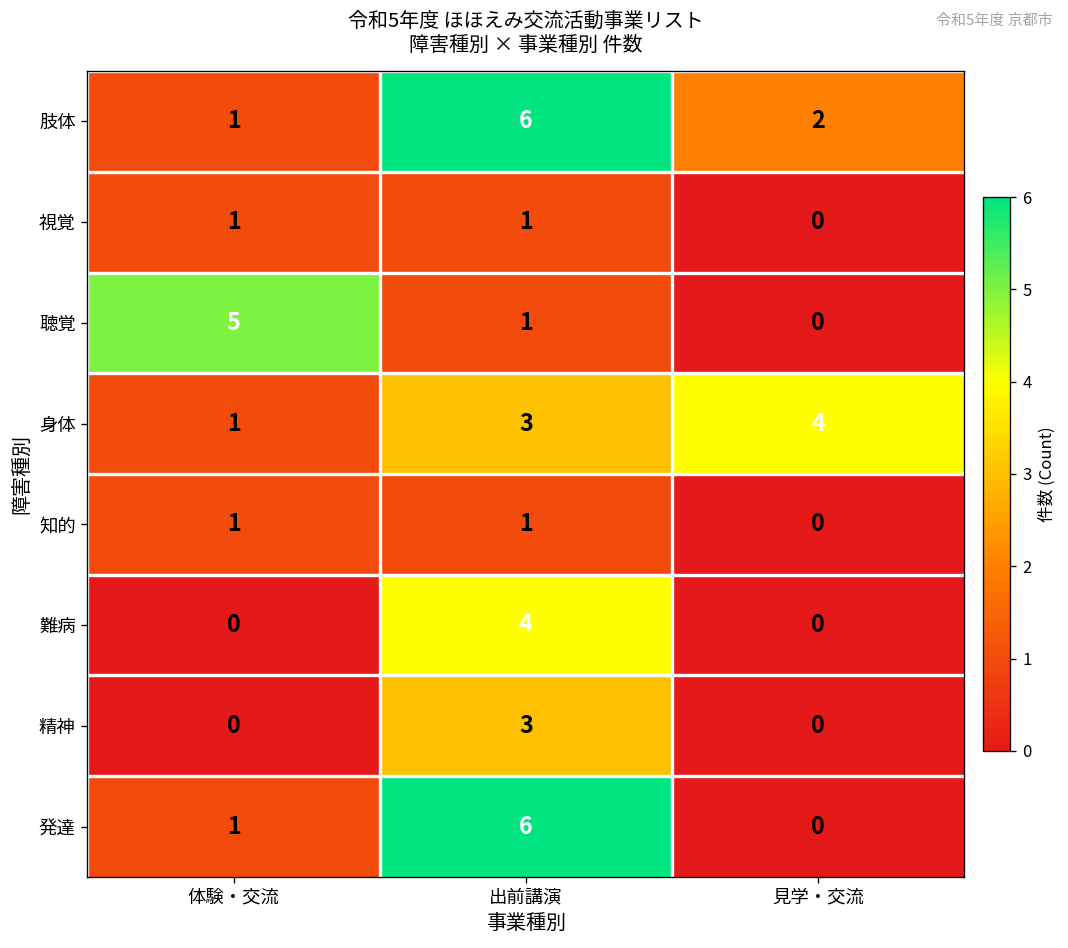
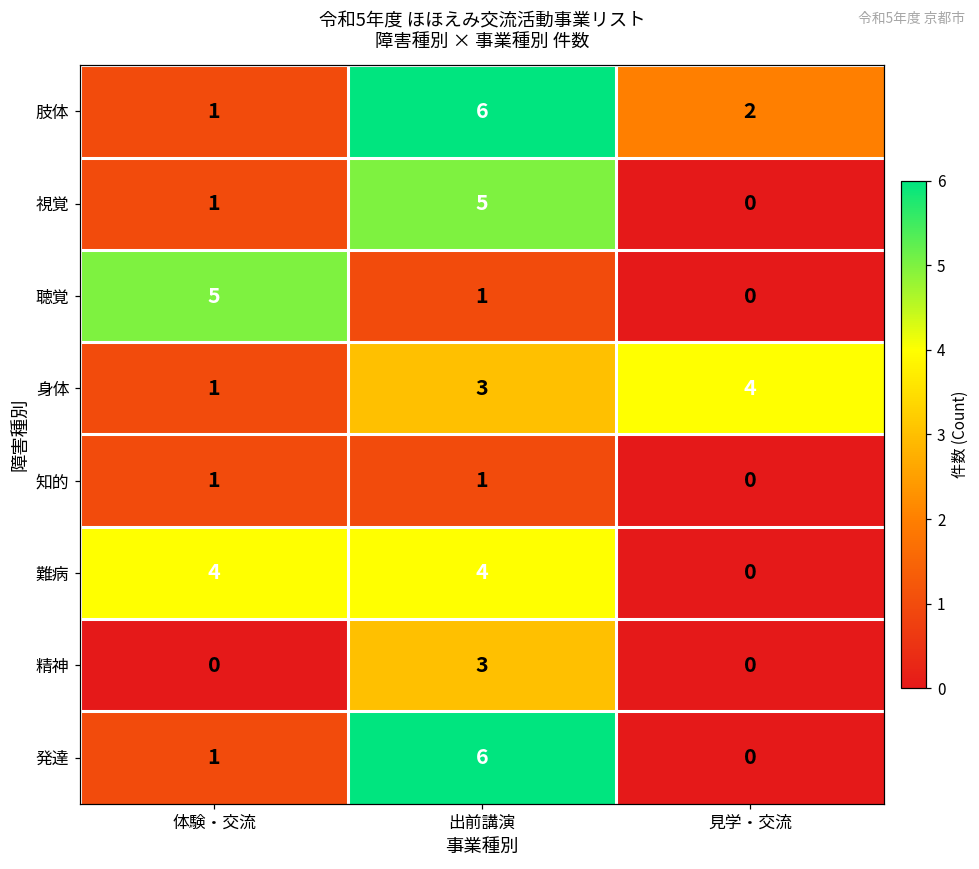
  {
    "肢体": {
      "体験・交流": 1,
      "出前講演": 6,
      "見学・交流": 2
    },
    "視覚": {
      "体験・交流": 1,
-     "出前講演": 1,
+     "出前講演": 5,
      "見学・交流": 0
    },
    "聴覚": {
      "体験・交流": 5,
      "出前講演": 1,
      "見学・交流": 0
    },
    "身体": {
      "体験・交流": 1,
      "出前講演": 3,
      "見学・交流": 4
    },
    "知的": {
      "体験・交流": 1,
      "出前講演": 1,
      "見学・交流": 0
    },
    "難病": {
-     "体験・交流": 0,
+     "体験・交流": 4,
      "出前講演": 4,
      "見学・交流": 0
    },
    "精神": {
      "体験・交流": 0,
      "出前講演": 3,
      "見学・交流": 0
    },
    "発達": {
      "体験・交流": 1,
      "出前講演": 6,
      "見学・交流": 0
    }
  }
